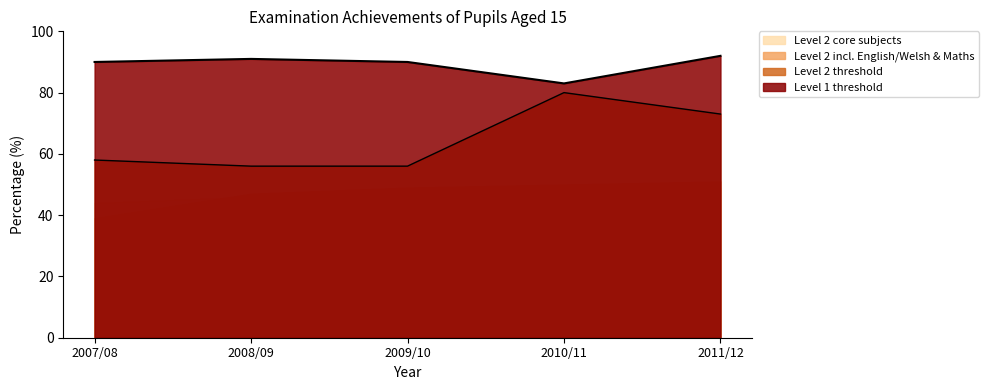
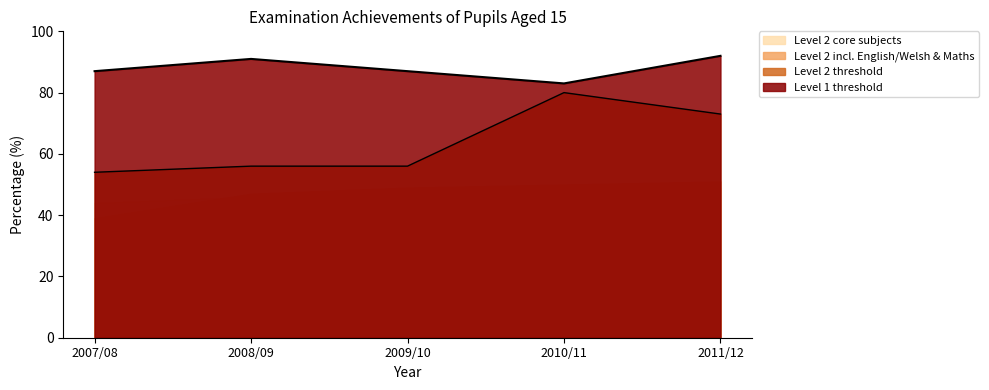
  {
    "Level 2 core subjects": {
      "2007/08": 44,
      "2008/09": 46,
      "2009/10": 48,
      "2010/11": 49,
      "2011/12": 49
    },
    "Level 2 incl. English/Welsh & Maths": {
      "2007/08": 39,
      "2008/09": 47,
      "2009/10": 49,
      "2010/11": 50,
      "2011/12": 51
    },
    "Level 2 threshold": {
-     "2007/08": 58,
+     "2007/08": 54,
      "2008/09": 56,
      "2009/10": 56,
      "2010/11": 80,
      "2011/12": 73
    },
    "Level 1 threshold": {
-     "2007/08": 90,
+     "2007/08": 87,
      "2008/09": 91,
-     "2009/10": 90,
+     "2009/10": 87,
      "2010/11": 83,
      "2011/12": 92
    }
  }
